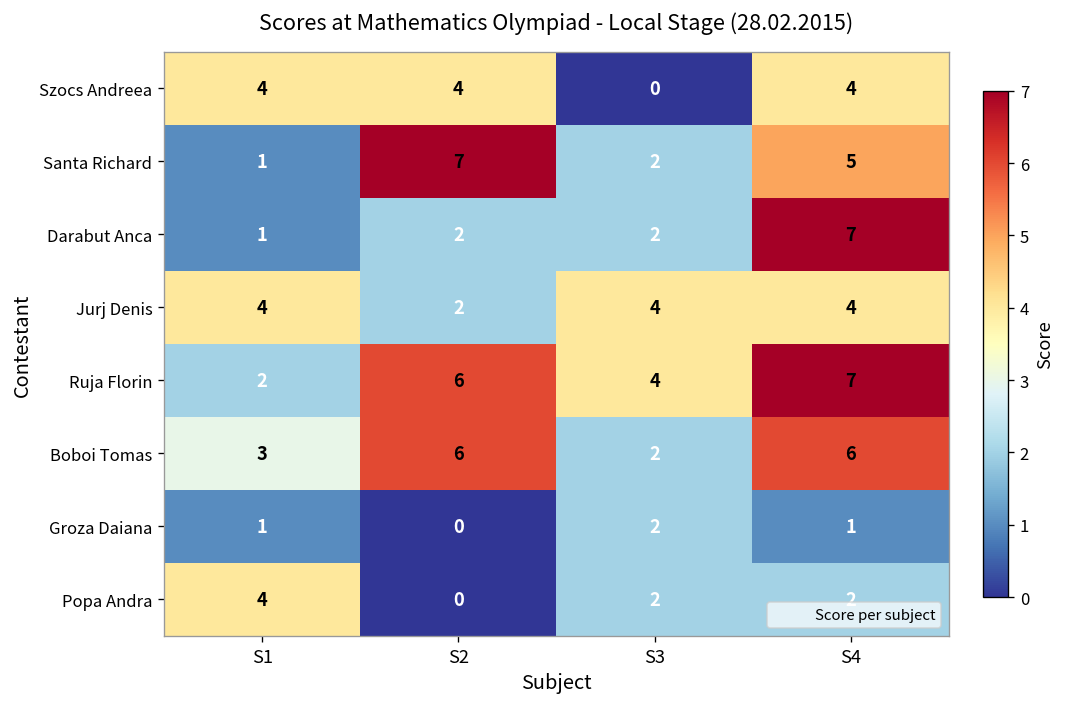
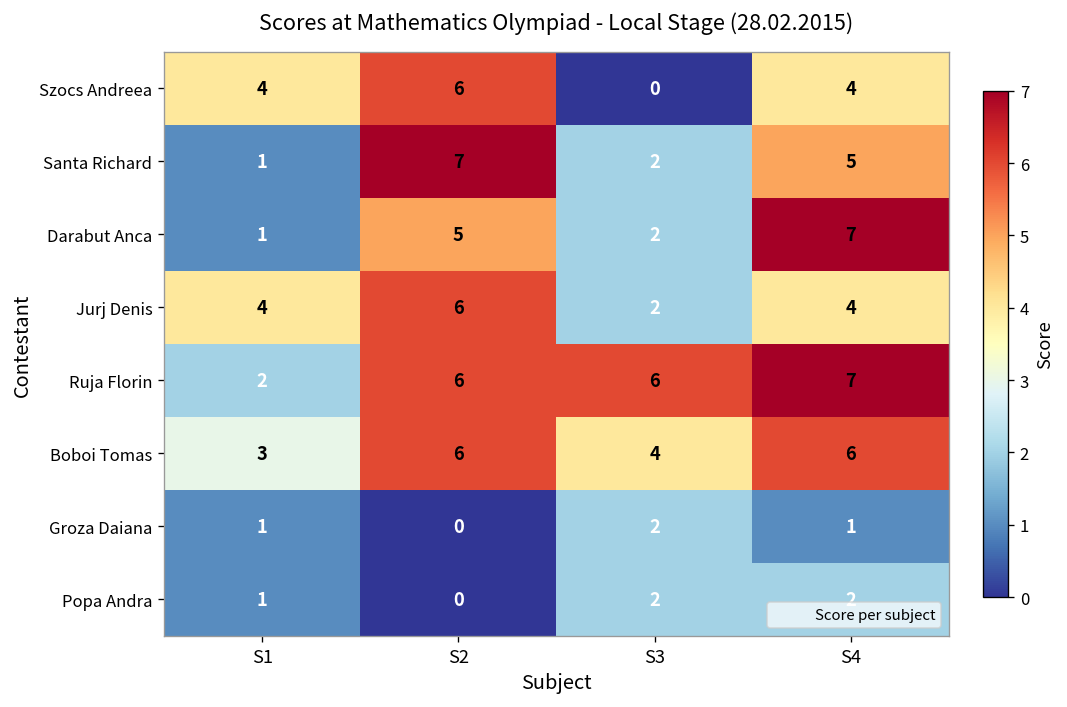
  {
    "Szocs Andreea": {
      "S1": 4,
-     "S2": 4,
+     "S2": 6,
      "S3": 0,
      "S4": 4
    },
    "Santa Richard": {
      "S1": 1,
      "S2": 7,
      "S3": 2,
      "S4": 5
    },
    "Darabut Anca": {
      "S1": 1,
-     "S2": 2,
+     "S2": 5,
      "S3": 2,
      "S4": 7
    },
    "Jurj Denis": {
      "S1": 4,
-     "S2": 2,
-     "S3": 4,
+     "S2": 6,
+     "S3": 2,
      "S4": 4
    },
    "Ruja Florin": {
      "S1": 2,
      "S2": 6,
-     "S3": 4,
+     "S3": 6,
      "S4": 7
    },
    "Boboi Tomas": {
      "S1": 3,
      "S2": 6,
-     "S3": 2,
+     "S3": 4,
      "S4": 6
    },
    "Groza Daiana": {
      "S1": 1,
      "S2": 0,
      "S3": 2,
      "S4": 1
    },
    "Popa Andra": {
-     "S1": 4,
+     "S1": 1,
      "S2": 0,
      "S3": 2
    }
  }
